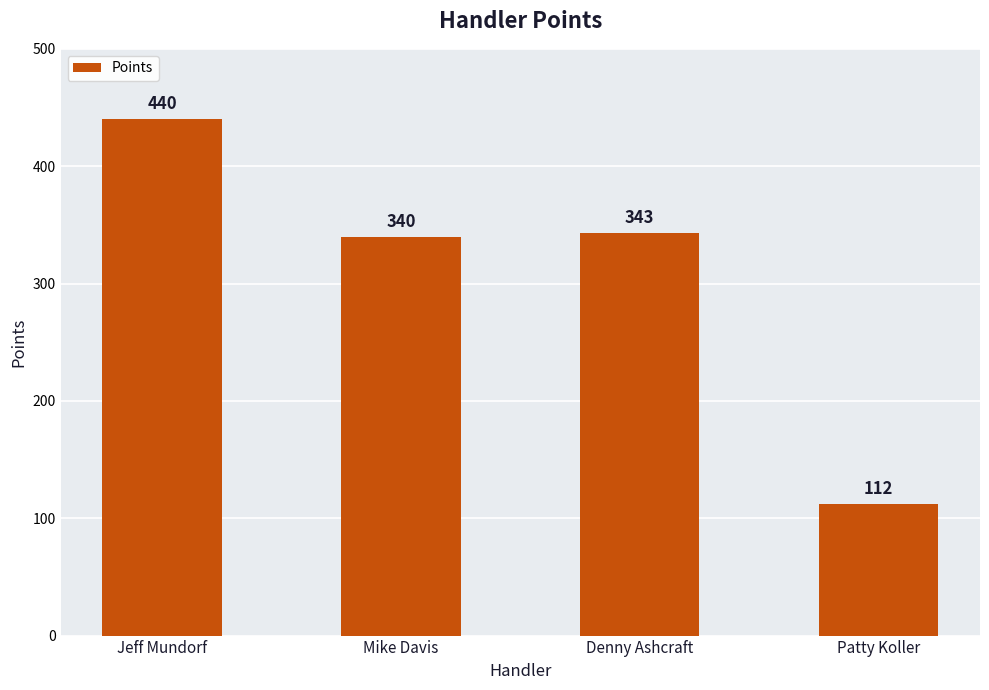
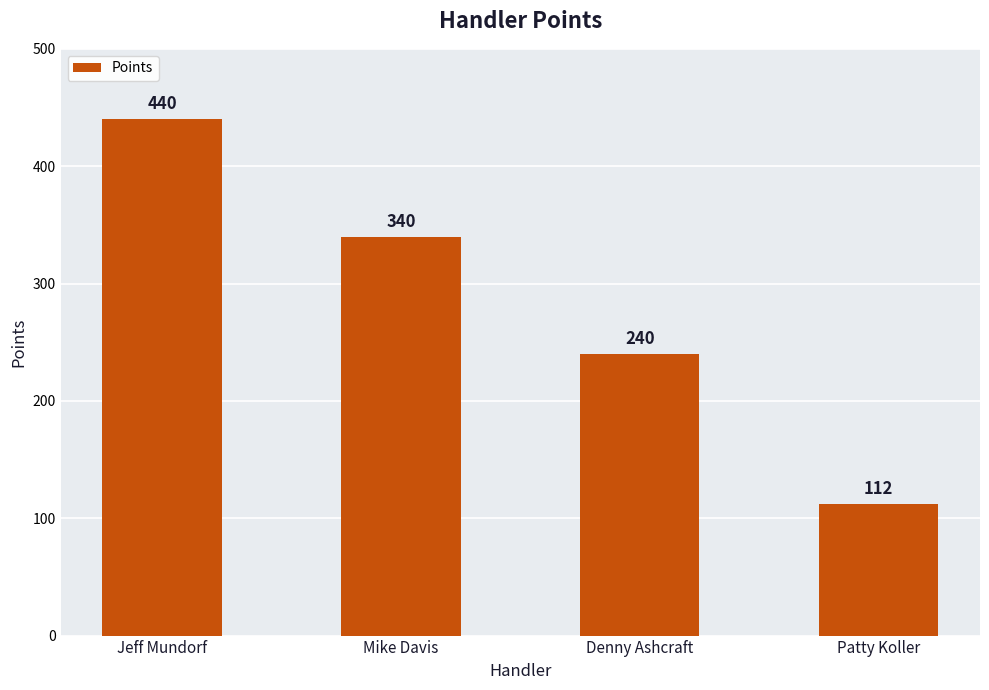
  {
    "Jeff Mundorf": 440,
    "Mike Davis": 340,
-   "Denny Ashcraft": 343,
+   "Denny Ashcraft": 240,
    "Patty Koller": 112
  }
